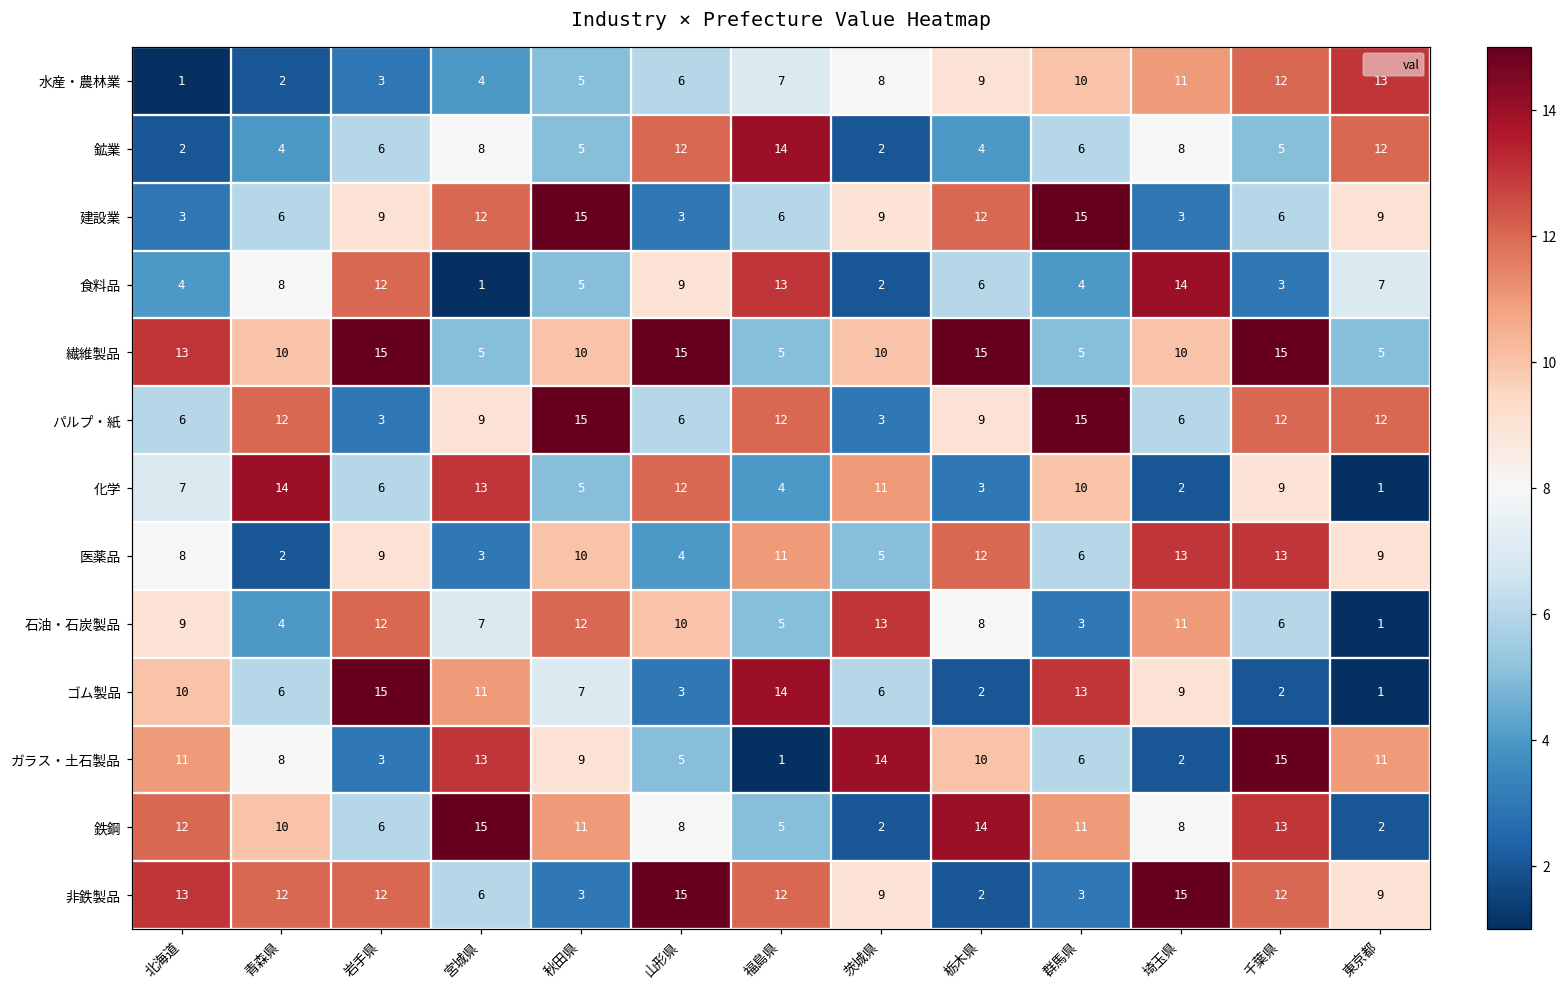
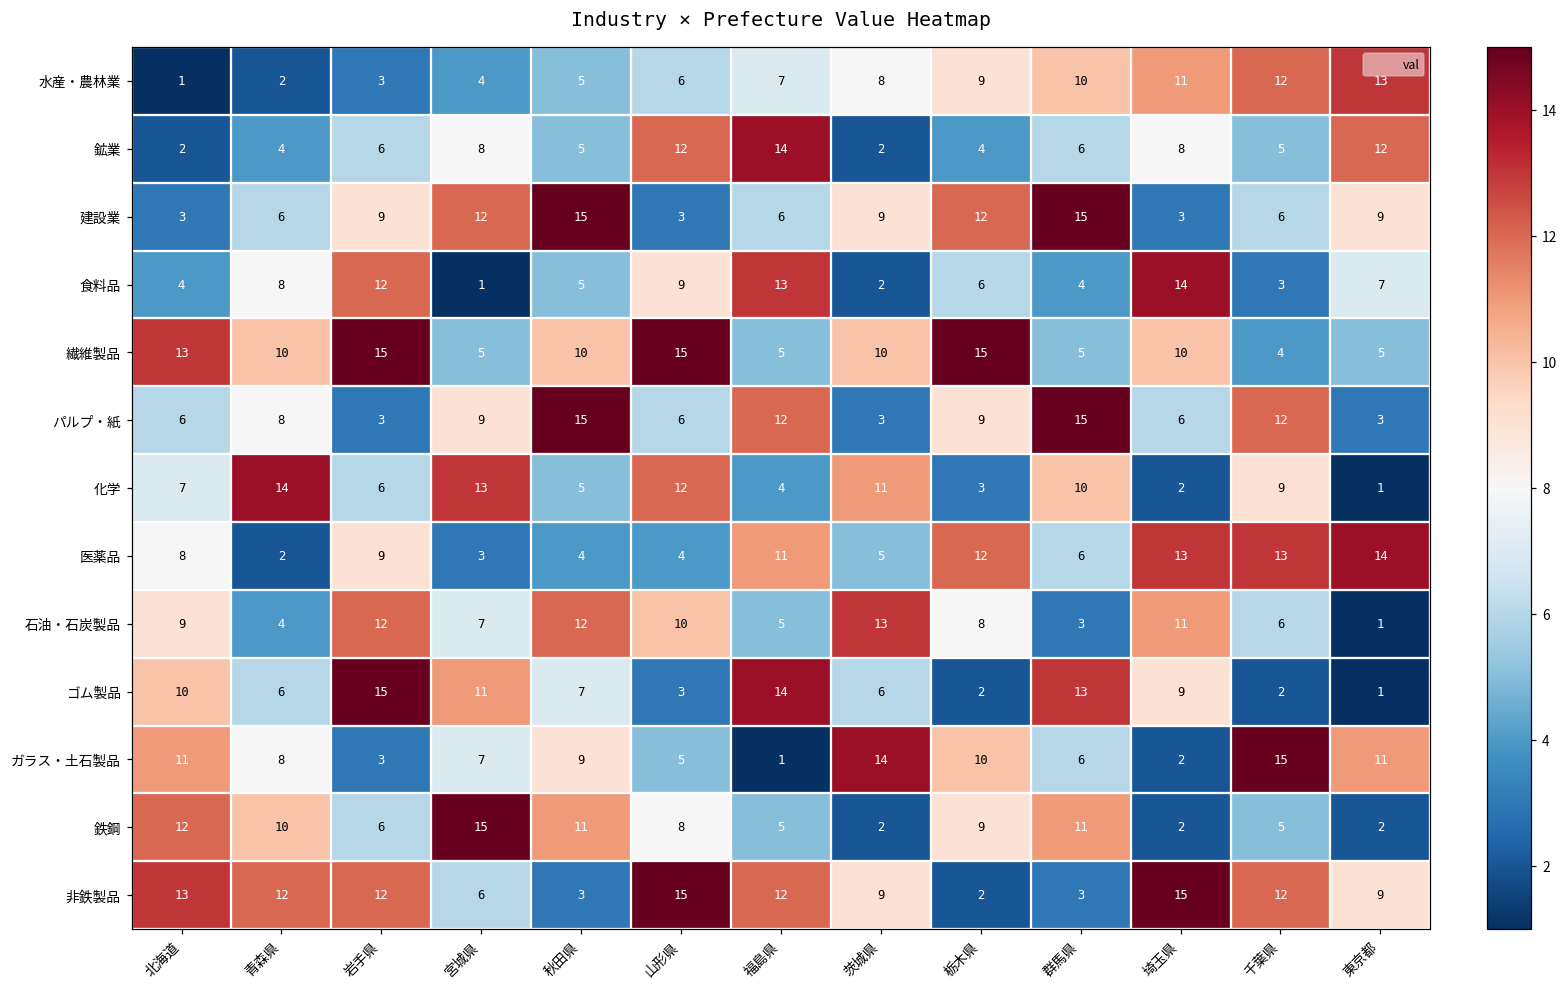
  {
    "水産・農林業": {
      "北海道": 1,
      "青森県": 2,
      "岩手県": 3,
      "宮城県": 4,
      "秋田県": 5,
      "山形県": 6,
      "福島県": 7,
      "茨城県": 8,
      "栃木県": 9,
      "群馬県": 10,
      "埼玉県": 11,
      "千葉県": 12,
      "東京都": 13
    },
    "鉱業": {
      "北海道": 2,
      "青森県": 4,
      "岩手県": 6,
      "宮城県": 8,
      "秋田県": 5,
      "山形県": 12,
      "福島県": 14,
      "茨城県": 2,
      "栃木県": 4,
      "群馬県": 6,
      "埼玉県": 8,
      "千葉県": 5,
      "東京都": 12
    },
    "建設業": {
      "北海道": 3,
      "青森県": 6,
      "岩手県": 9,
      "宮城県": 12,
      "秋田県": 15,
      "山形県": 3,
      "福島県": 6,
      "茨城県": 9,
      "栃木県": 12,
      "群馬県": 15,
      "埼玉県": 3,
      "千葉県": 6,
      "東京都": 9
    },
    "食料品": {
      "北海道": 4,
      "青森県": 8,
      "岩手県": 12,
      "宮城県": 1,
      "秋田県": 5,
      "山形県": 9,
      "福島県": 13,
      "茨城県": 2,
      "栃木県": 6,
      "群馬県": 4,
      "埼玉県": 14,
      "千葉県": 3,
      "東京都": 7
    },
    "繊維製品": {
      "北海道": 13,
      "青森県": 10,
      "岩手県": 15,
      "宮城県": 5,
      "秋田県": 10,
      "山形県": 15,
      "福島県": 5,
      "茨城県": 10,
      "栃木県": 15,
      "群馬県": 5,
      "埼玉県": 10,
-     "千葉県": 15,
+     "千葉県": 4,
      "東京都": 5
    },
    "パルプ・紙": {
      "北海道": 6,
-     "青森県": 12,
+     "青森県": 8,
      "岩手県": 3,
      "宮城県": 9,
      "秋田県": 15,
      "山形県": 6,
      "福島県": 12,
      "茨城県": 3,
      "栃木県": 9,
      "群馬県": 15,
      "埼玉県": 6,
      "千葉県": 12,
-     "東京都": 12
+     "東京都": 3
    },
    "化学": {
      "北海道": 7,
      "青森県": 14,
      "岩手県": 6,
      "宮城県": 13,
      "秋田県": 5,
      "山形県": 12,
      "福島県": 4,
      "茨城県": 11,
      "栃木県": 3,
      "群馬県": 10,
      "埼玉県": 2,
      "千葉県": 9,
      "東京都": 1
    },
    "医薬品": {
      "北海道": 8,
      "青森県": 2,
      "岩手県": 9,
      "宮城県": 3,
-     "秋田県": 10,
+     "秋田県": 4,
      "山形県": 4,
      "福島県": 11,
      "茨城県": 5,
      "栃木県": 12,
      "群馬県": 6,
      "埼玉県": 13,
      "千葉県": 13,
-     "東京都": 9
+     "東京都": 14
    },
    "石油・石炭製品": {
      "北海道": 9,
      "青森県": 4,
      "岩手県": 12,
      "宮城県": 7,
      "秋田県": 12,
      "山形県": 10,
      "福島県": 5,
      "茨城県": 13,
      "栃木県": 8,
      "群馬県": 3,
      "埼玉県": 11,
      "千葉県": 6,
      "東京都": 1
    },
    "ゴム製品": {
      "北海道": 10,
      "青森県": 6,
      "岩手県": 15,
      "宮城県": 11,
      "秋田県": 7,
      "山形県": 3,
      "福島県": 14,
      "茨城県": 6,
      "栃木県": 2,
      "群馬県": 13,
      "埼玉県": 9,
      "千葉県": 2,
      "東京都": 1
    },
    "ガラス・土石製品": {
      "北海道": 11,
      "青森県": 8,
      "岩手県": 3,
-     "宮城県": 13,
+     "宮城県": 7,
      "秋田県": 9,
      "山形県": 5,
      "福島県": 1,
      "茨城県": 14,
      "栃木県": 10,
      "群馬県": 6,
      "埼玉県": 2,
      "千葉県": 15,
      "東京都": 11
    },
    "鉄鋼": {
      "北海道": 12,
      "青森県": 10,
      "岩手県": 6,
      "宮城県": 15,
      "秋田県": 11,
      "山形県": 8,
      "福島県": 5,
      "茨城県": 2,
-     "栃木県": 14,
+     "栃木県": 9,
      "群馬県": 11,
-     "埼玉県": 8,
-     "千葉県": 13,
+     "埼玉県": 2,
+     "千葉県": 5,
      "東京都": 2
    },
    "非鉄製品": {
      "北海道": 13,
      "青森県": 12,
      "岩手県": 12,
      "宮城県": 6,
      "秋田県": 3,
      "山形県": 15,
      "福島県": 12,
      "茨城県": 9,
      "栃木県": 2,
      "群馬県": 3,
      "埼玉県": 15,
      "千葉県": 12,
      "東京都": 9
    }
  }
